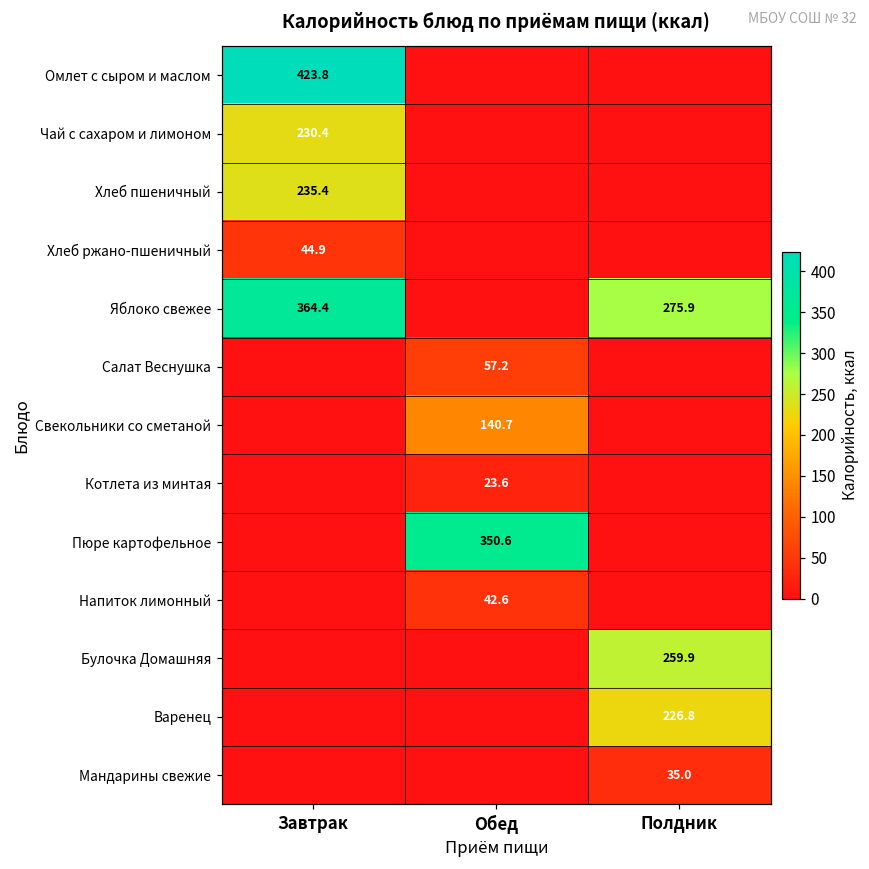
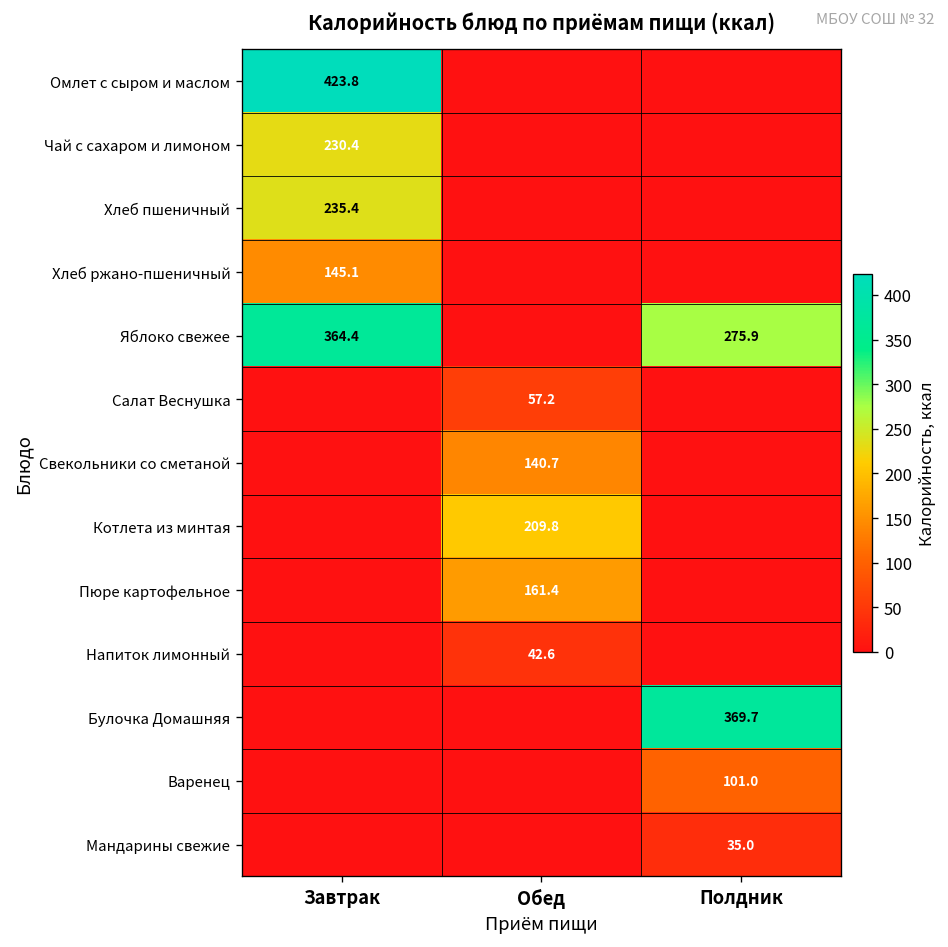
  {
    "Омлет с сыром и маслом": {
      "Завтрак": 423.8
    },
    "Чай с сахаром и лимоном": {
      "Завтрак": 230.4
    },
    "Хлеб пшеничный": {
      "Завтрак": 235.4
    },
    "Хлеб ржано-пшеничный": {
-     "Завтрак": 44.9
+     "Завтрак": 145.1
    },
    "Яблоко свежее": {
      "Завтрак": 364.4,
      "Полдник": 275.9
    },
    "Салат Веснушка": {
      "Обед": 57.2
    },
    "Свекольники со сметаной": {
      "Обед": 140.7
    },
    "Котлета из минтая": {
-     "Обед": 23.6
+     "Обед": 209.8
    },
    "Пюре картофельное": {
-     "Обед": 350.6
+     "Обед": 161.4
    },
    "Напиток лимонный": {
      "Обед": 42.6
    },
    "Булочка Домашняя": {
-     "Полдник": 259.9
+     "Полдник": 369.7
    },
    "Варенец": {
-     "Полдник": 226.8
+     "Полдник": 101.0
    },
    "Мандарины свежие": {
      "Полдник": 35.0
    }
  }
